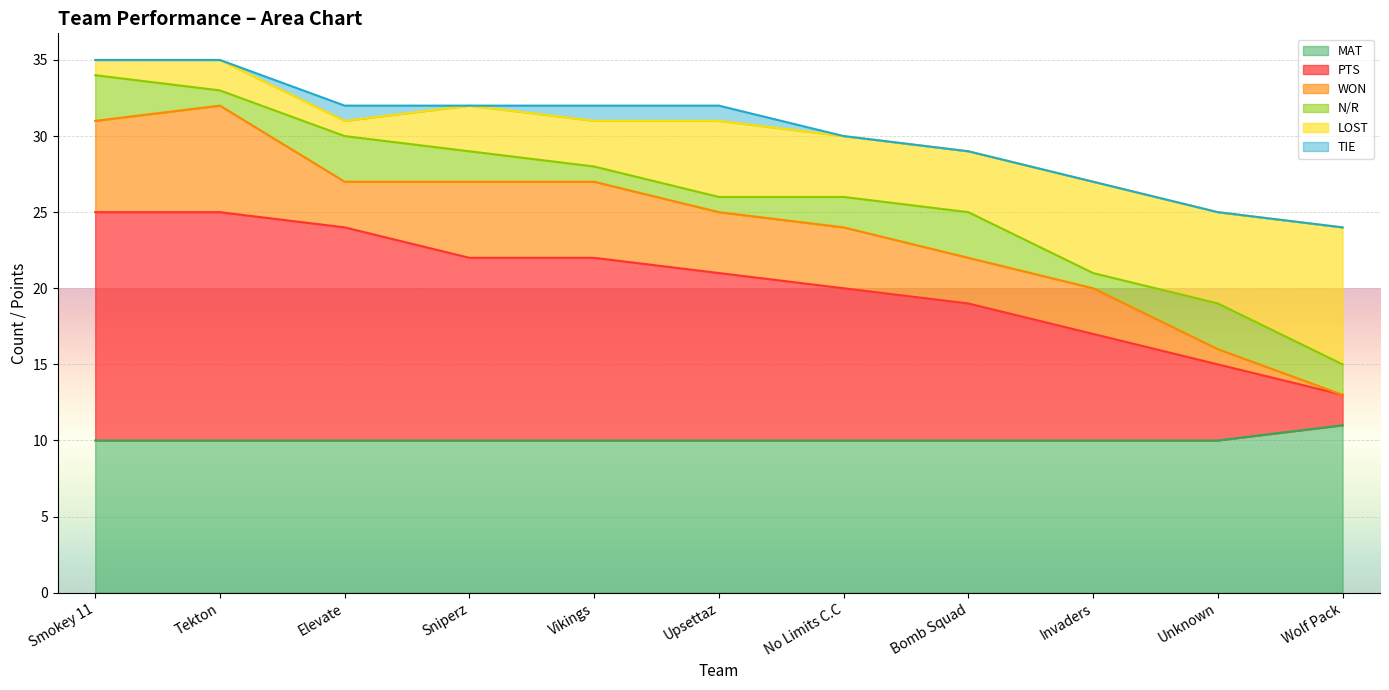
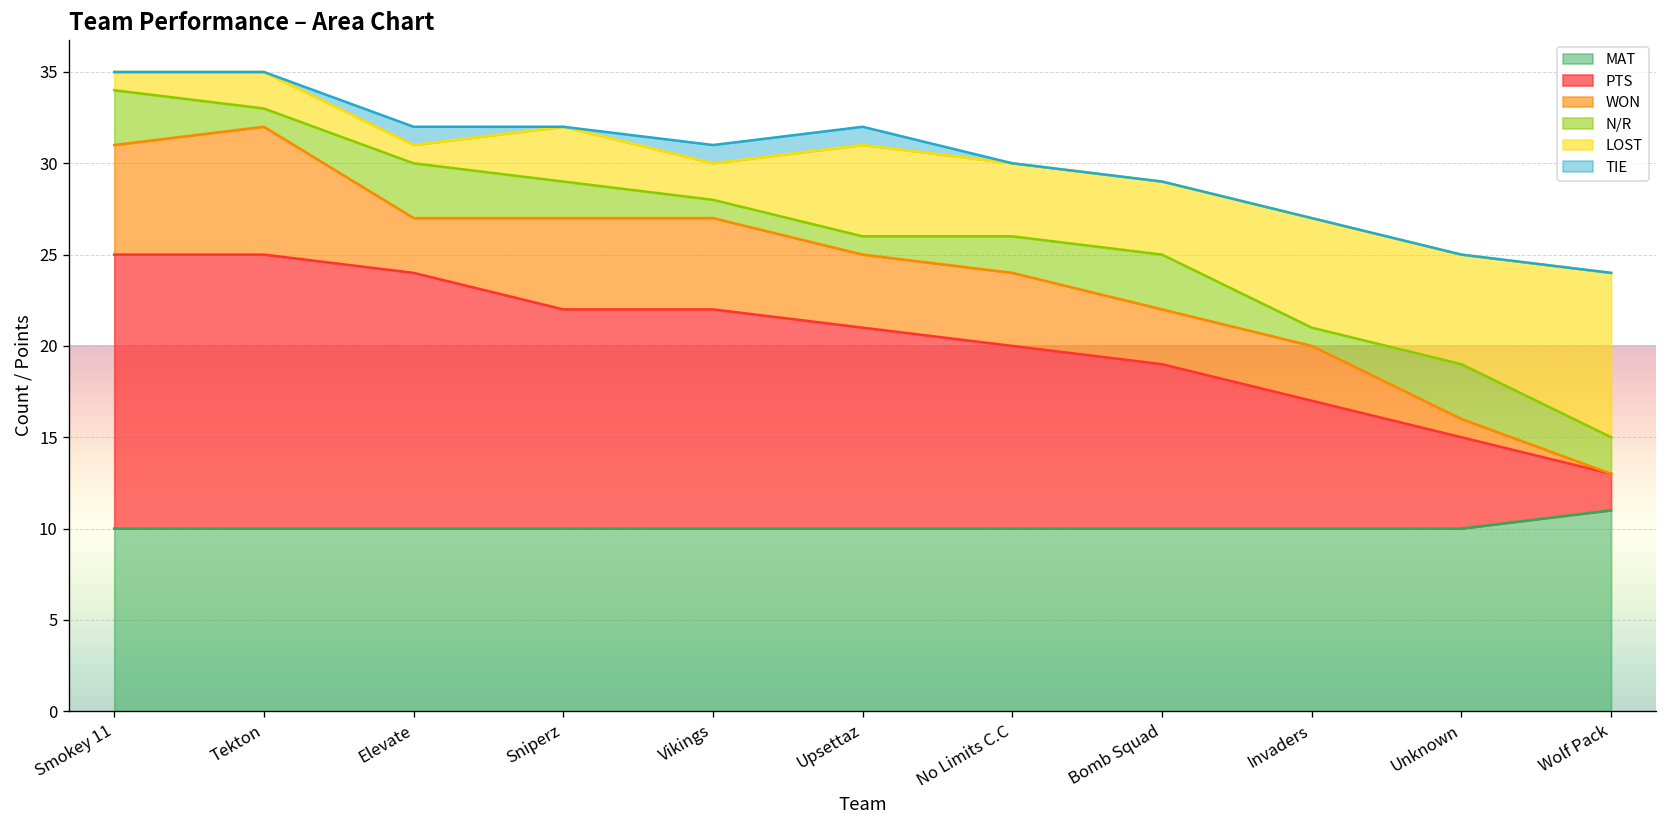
  {
    "MAT": {
      "Smokey 11": 10,
      "Tekton": 10,
      "Elevate": 10,
      "Sniperz": 10,
      "Vikings": 10,
      "Upsettaz": 10,
      "No Limits C.C": 10,
      "Bomb Squad": 10,
      "Invaders": 10,
      "Unknown": 10,
      "Wolf Pack": 11
    },
    "PTS": {
      "Smokey 11": 15,
      "Tekton": 15,
      "Elevate": 14,
      "Sniperz": 12,
      "Vikings": 12,
      "Upsettaz": 11,
      "No Limits C.C": 10,
      "Bomb Squad": 9,
      "Invaders": 7,
      "Unknown": 5
    },
    "WON": {
      "Smokey 11": 6,
      "Tekton": 7,
      "Elevate": 3,
      "Sniperz": 5,
      "Vikings": 5,
      "Upsettaz": 4,
      "No Limits C.C": 4,
      "Bomb Squad": 3,
      "Invaders": 3,
      "Unknown": 1
    },
    "N/R": {
      "Smokey 11": 3,
      "Tekton": 1,
      "Elevate": 3,
      "Sniperz": 2,
      "Vikings": 1,
      "Upsettaz": 1,
      "No Limits C.C": 2,
      "Bomb Squad": 3,
      "Invaders": 1,
      "Unknown": 3,
      "Wolf Pack": 2
    },
    "LOST": {
      "Elevate": 1,
-     "Vikings": 3,
+     "Vikings": 2,
      "Upsettaz": 5
    },
    "TIE": {
      "Elevate": 1,
      "Vikings": 1,
      "Upsettaz": 1
    }
  }
